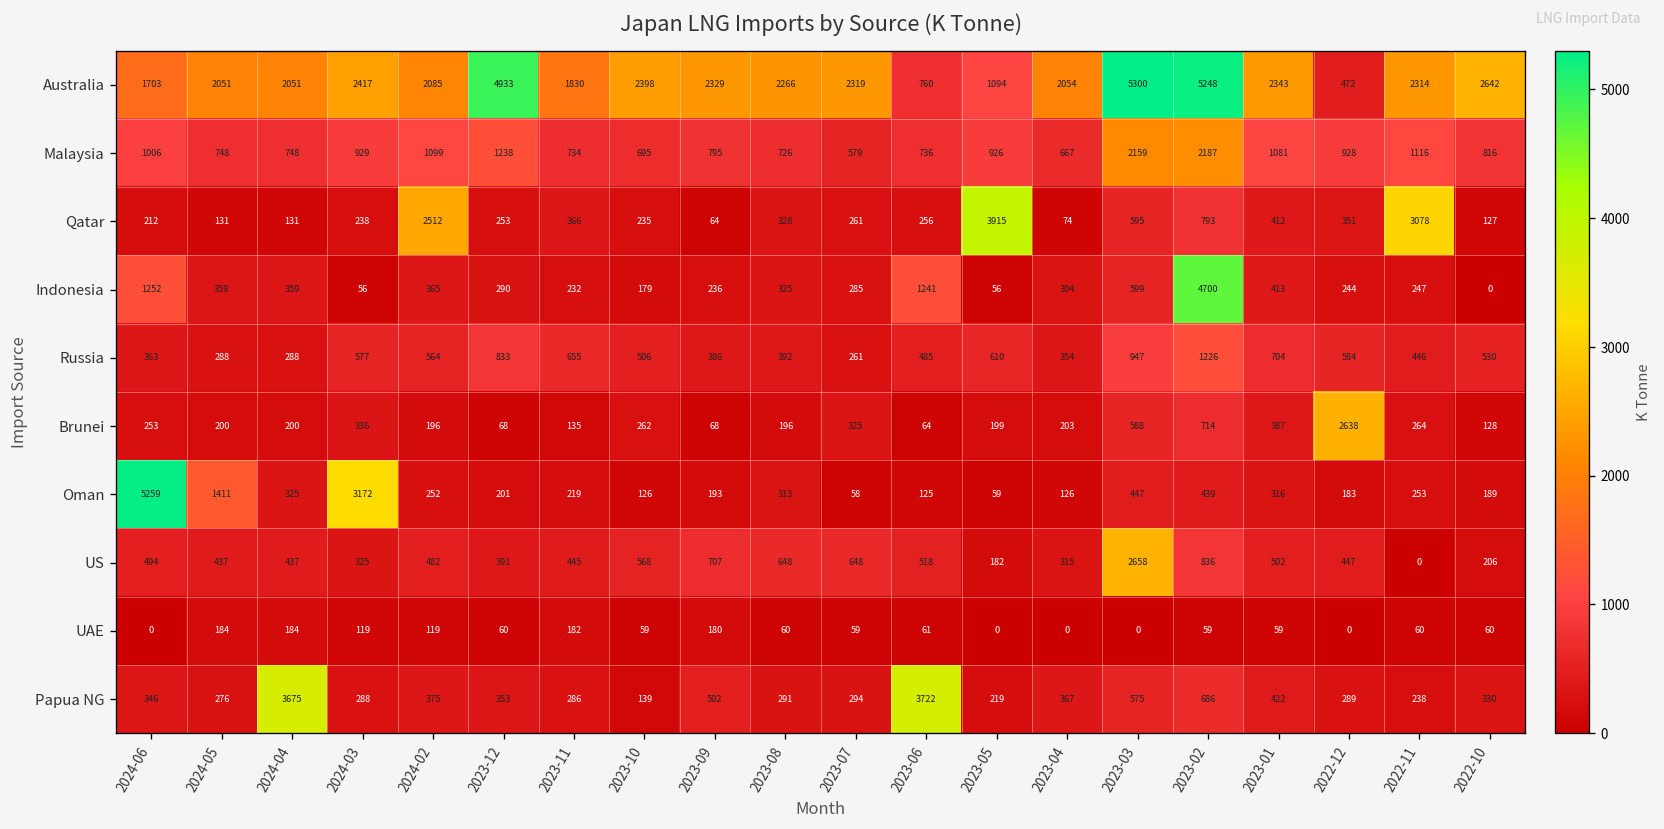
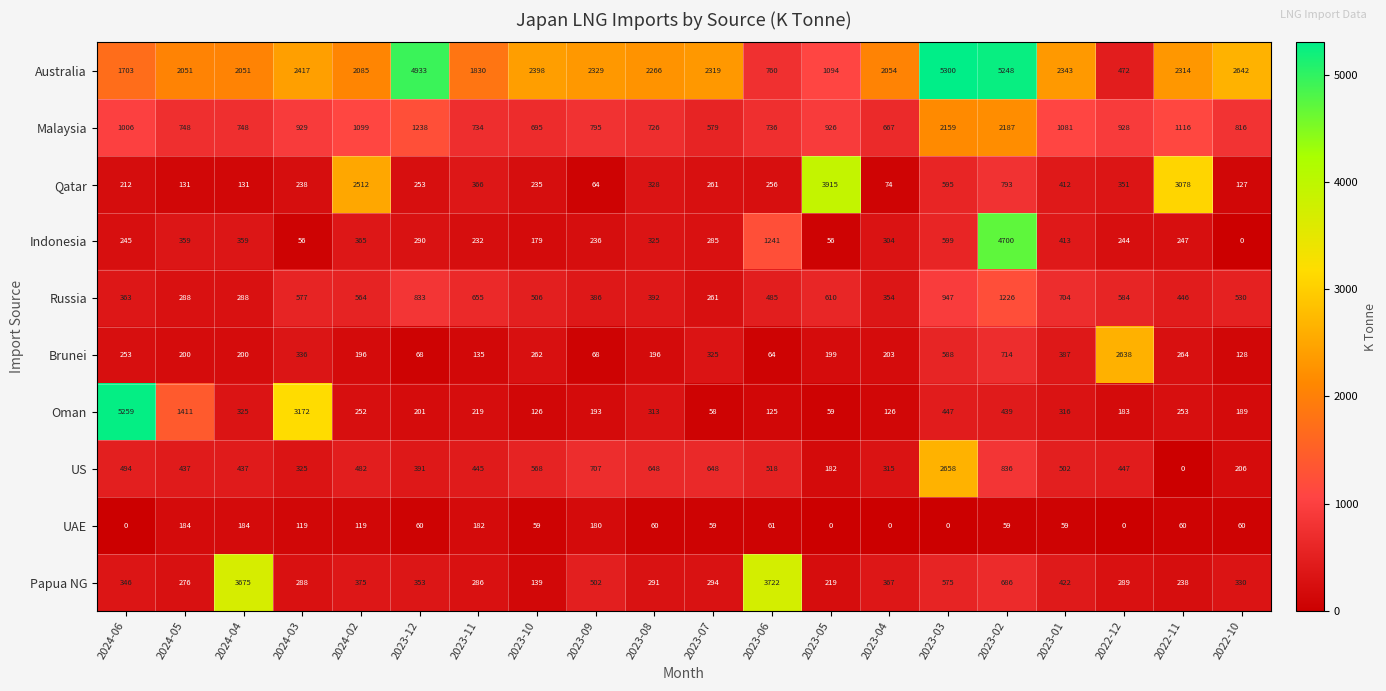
  {
    "Australia": {
      "2024-06": 1703,
      "2024-05": 2051,
      "2024-04": 2051,
      "2024-03": 2417,
      "2024-02": 2085,
      "2023-12": 4933,
      "2023-11": 1830,
      "2023-10": 2398,
      "2023-09": 2329,
      "2023-08": 2266,
      "2023-07": 2319,
      "2023-06": 760,
      "2023-05": 1094,
      "2023-04": 2054,
      "2023-03": 5300,
      "2023-02": 5248,
      "2023-01": 2343,
      "2022-12": 472,
      "2022-11": 2314,
      "2022-10": 2642
    },
    "Malaysia": {
      "2024-06": 1006,
      "2024-05": 748,
      "2024-04": 748,
      "2024-03": 929,
      "2024-02": 1099,
      "2023-12": 1238,
      "2023-11": 734,
      "2023-10": 695,
      "2023-09": 795,
      "2023-08": 726,
      "2023-07": 579,
      "2023-06": 736,
      "2023-05": 926,
      "2023-04": 667,
      "2023-03": 2159,
      "2023-02": 2187,
      "2023-01": 1081,
      "2022-12": 928,
      "2022-11": 1116,
      "2022-10": 816
    },
    "Qatar": {
      "2024-06": 212,
      "2024-05": 131,
      "2024-04": 131,
      "2024-03": 238,
      "2024-02": 2512,
      "2023-12": 253,
      "2023-11": 366,
      "2023-10": 235,
      "2023-09": 64,
      "2023-08": 328,
      "2023-07": 261,
      "2023-06": 256,
      "2023-05": 3915,
      "2023-04": 74,
      "2023-03": 595,
      "2023-02": 793,
      "2023-01": 412,
      "2022-12": 351,
      "2022-11": 3078,
      "2022-10": 127
    },
    "Indonesia": {
-     "2024-06": 1252,
+     "2024-06": 245,
      "2024-05": 359,
      "2024-04": 359,
      "2024-03": 56,
      "2024-02": 365,
      "2023-12": 290,
      "2023-11": 232,
      "2023-10": 179,
      "2023-09": 236,
      "2023-08": 325,
      "2023-07": 285,
      "2023-06": 1241,
      "2023-05": 56,
      "2023-04": 304,
      "2023-03": 599,
      "2023-02": 4700,
      "2023-01": 413,
      "2022-12": 244,
      "2022-11": 247,
      "2022-10": 0
    },
    "Russia": {
      "2024-06": 363,
      "2024-05": 288,
      "2024-04": 288,
      "2024-03": 577,
      "2024-02": 564,
      "2023-12": 833,
      "2023-11": 655,
      "2023-10": 506,
      "2023-09": 386,
      "2023-08": 392,
      "2023-07": 261,
      "2023-06": 485,
      "2023-05": 610,
      "2023-04": 354,
      "2023-03": 947,
      "2023-02": 1226,
      "2023-01": 704,
      "2022-12": 584,
      "2022-11": 446,
      "2022-10": 530
    },
    "Brunei": {
      "2024-06": 253,
      "2024-05": 200,
      "2024-04": 200,
      "2024-03": 336,
      "2024-02": 196,
      "2023-12": 68,
      "2023-11": 135,
      "2023-10": 262,
      "2023-09": 68,
      "2023-08": 196,
      "2023-07": 325,
      "2023-06": 64,
      "2023-05": 199,
      "2023-04": 203,
      "2023-03": 588,
      "2023-02": 714,
      "2023-01": 387,
      "2022-12": 2638,
      "2022-11": 264,
      "2022-10": 128
    },
    "Oman": {
      "2024-06": 5259,
      "2024-05": 1411,
      "2024-04": 325,
      "2024-03": 3172,
      "2024-02": 252,
      "2023-12": 201,
      "2023-11": 219,
      "2023-10": 126,
      "2023-09": 193,
      "2023-08": 313,
      "2023-07": 58,
      "2023-06": 125,
      "2023-05": 59,
      "2023-04": 126,
      "2023-03": 447,
      "2023-02": 439,
      "2023-01": 316,
      "2022-12": 183,
      "2022-11": 253,
      "2022-10": 189
    },
    "US": {
      "2024-06": 494,
      "2024-05": 437,
      "2024-04": 437,
      "2024-03": 325,
      "2024-02": 482,
      "2023-12": 391,
      "2023-11": 445,
      "2023-10": 568,
      "2023-09": 707,
      "2023-08": 648,
      "2023-07": 648,
      "2023-06": 518,
      "2023-05": 182,
      "2023-04": 315,
      "2023-03": 2658,
      "2023-02": 836,
      "2023-01": 502,
      "2022-12": 447,
      "2022-11": 0,
      "2022-10": 206
    },
    "UAE": {
      "2024-06": 0,
      "2024-05": 184,
      "2024-04": 184,
      "2024-03": 119,
      "2024-02": 119,
      "2023-12": 60,
      "2023-11": 182,
      "2023-10": 59,
      "2023-09": 180,
      "2023-08": 60,
      "2023-07": 59,
      "2023-06": 61,
      "2023-05": 0,
      "2023-04": 0,
      "2023-03": 0,
      "2023-02": 59,
      "2023-01": 59,
      "2022-12": 0,
      "2022-11": 60,
      "2022-10": 60
    },
    "Papua NG": {
      "2024-06": 346,
      "2024-05": 276,
      "2024-04": 3675,
      "2024-03": 288,
      "2024-02": 375,
      "2023-12": 353,
      "2023-11": 286,
      "2023-10": 139,
      "2023-09": 502,
      "2023-08": 291,
      "2023-07": 294,
      "2023-06": 3722,
      "2023-05": 219,
      "2023-04": 367,
      "2023-03": 575,
      "2023-02": 686,
      "2023-01": 422,
      "2022-12": 289,
      "2022-11": 238,
      "2022-10": 330
    }
  }
